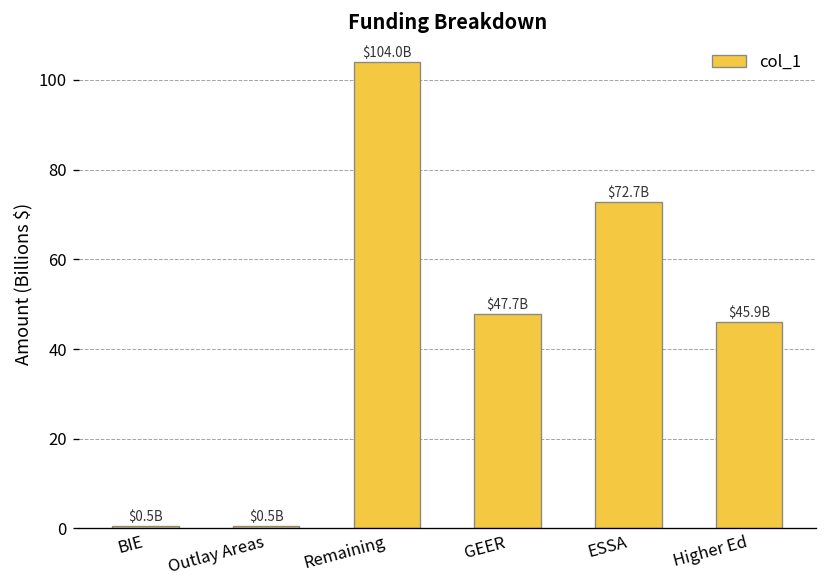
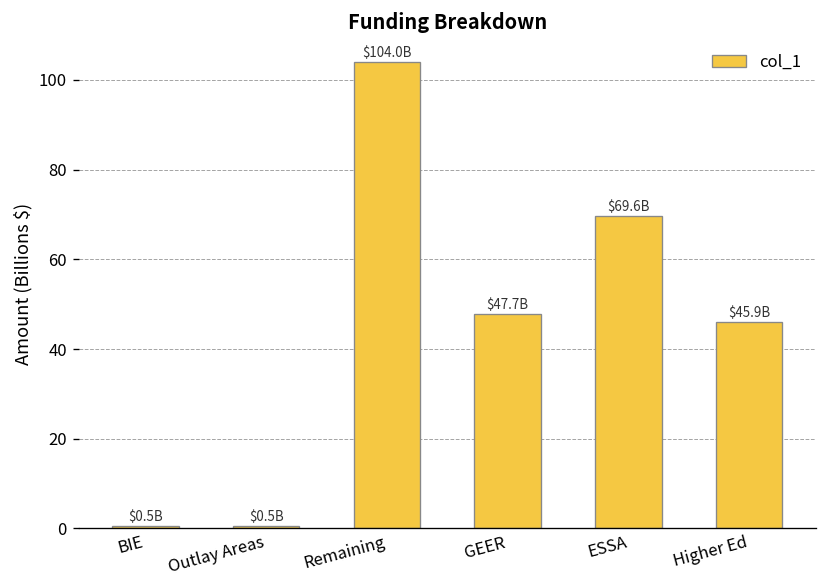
  {
    "BIE": "$0.5B",
    "Outlay Areas": "$0.5B",
    "Remaining": "$104.0B",
    "GEER": "$47.7B",
-   "ESSA": "$72.7B",
+   "ESSA": "$69.6B",
    "Higher Ed": "$45.9B"
  }
